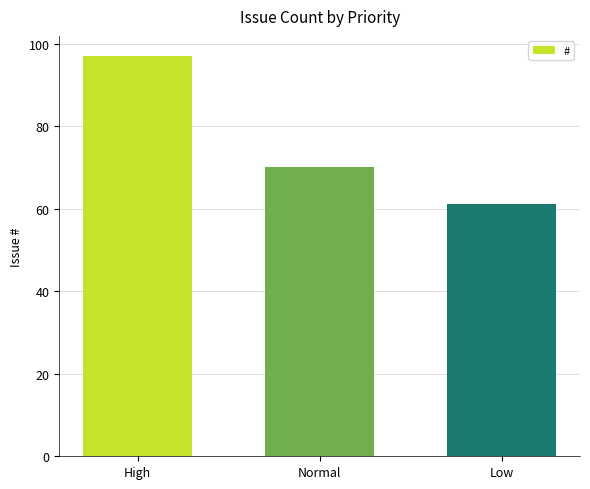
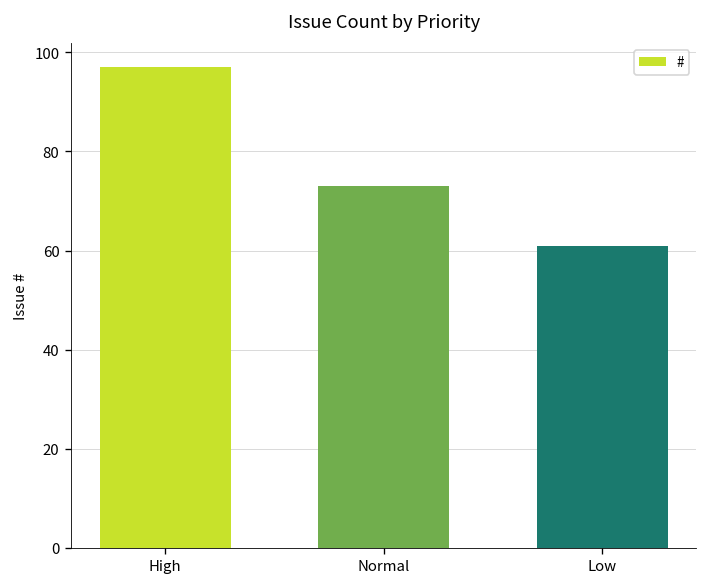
  {
    "High": 97,
-   "Normal": 70,
+   "Normal": 73,
    "Low": 61
  }
